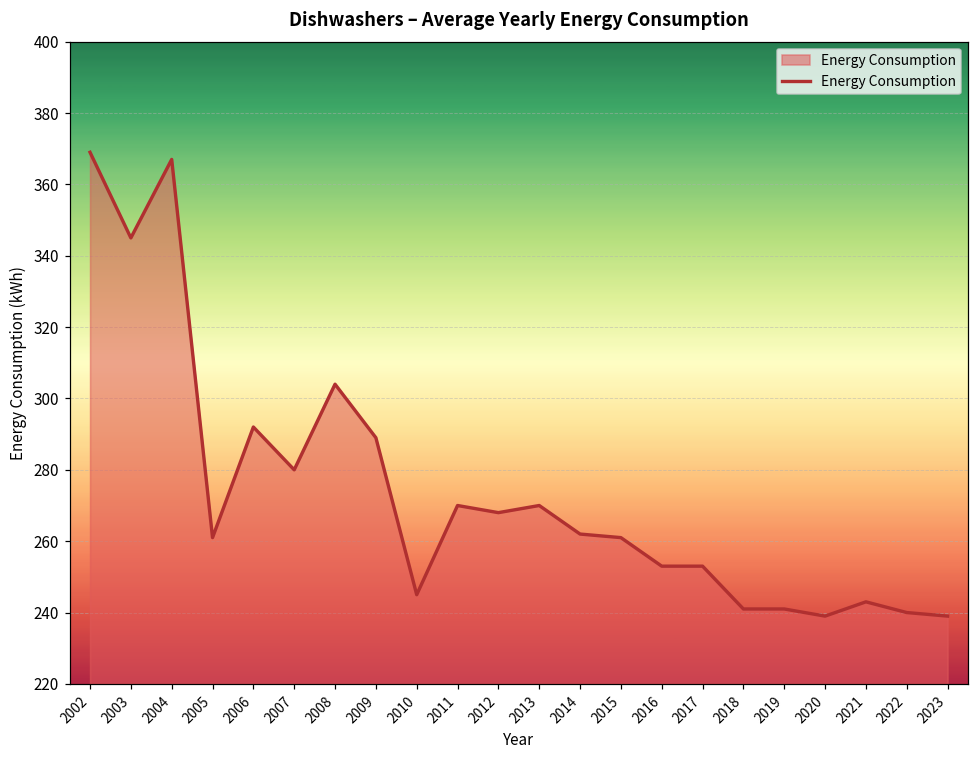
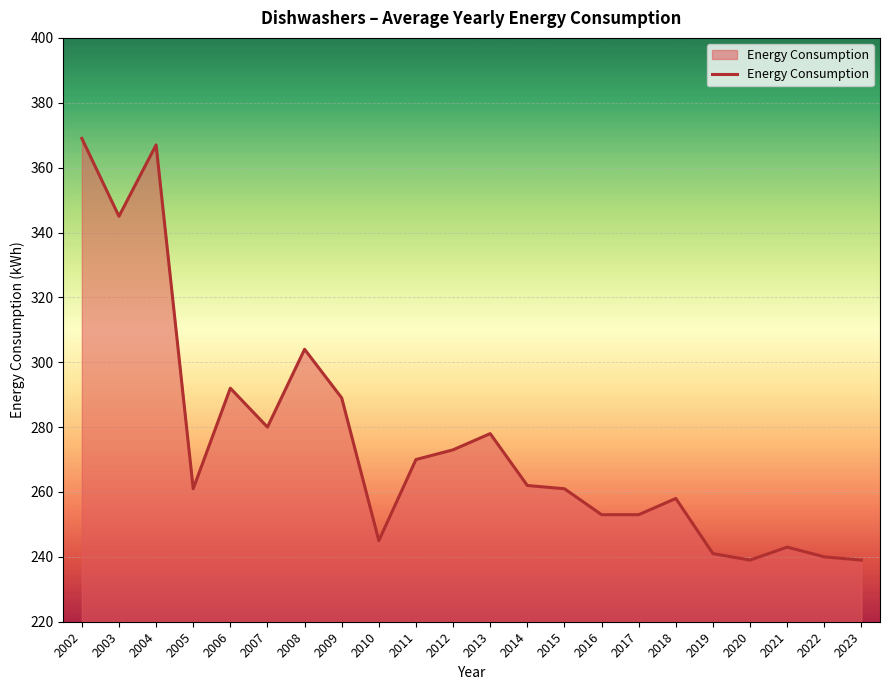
  {
    "2002": 369,
    "2003": 345,
    "2004": 367,
    "2005": 261,
    "2006": 292,
    "2007": 280,
    "2008": 304,
    "2009": 289,
    "2010": 245,
    "2011": 270,
-   "2012": 268,
-   "2013": 270,
+   "2012": 273,
+   "2013": 278,
    "2014": 262,
    "2015": 261,
    "2016": 253,
    "2017": 253,
-   "2018": 241,
+   "2018": 258,
    "2019": 241,
    "2020": 239,
    "2021": 243,
    "2022": 240,
    "2023": 239
  }
